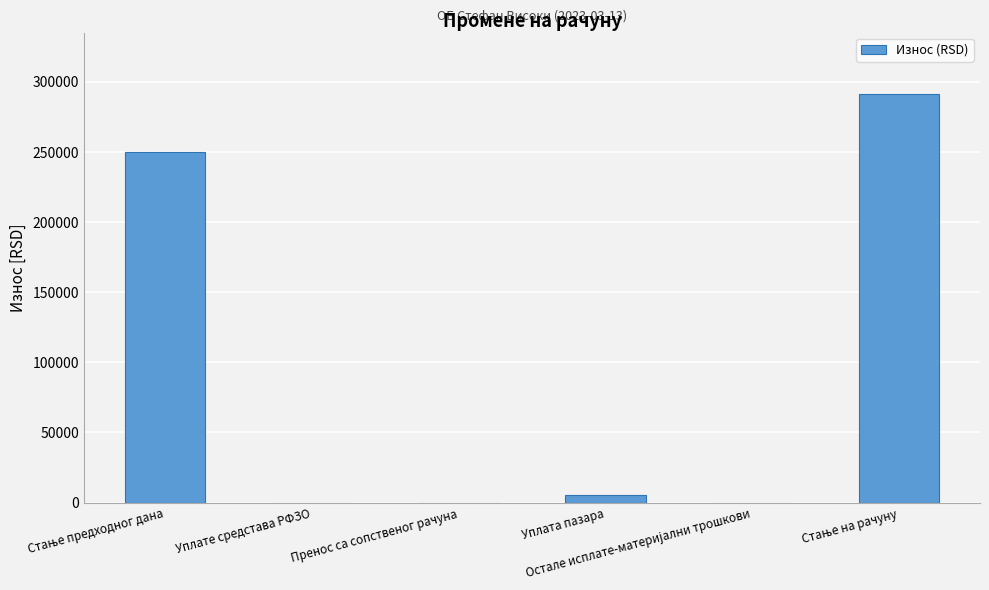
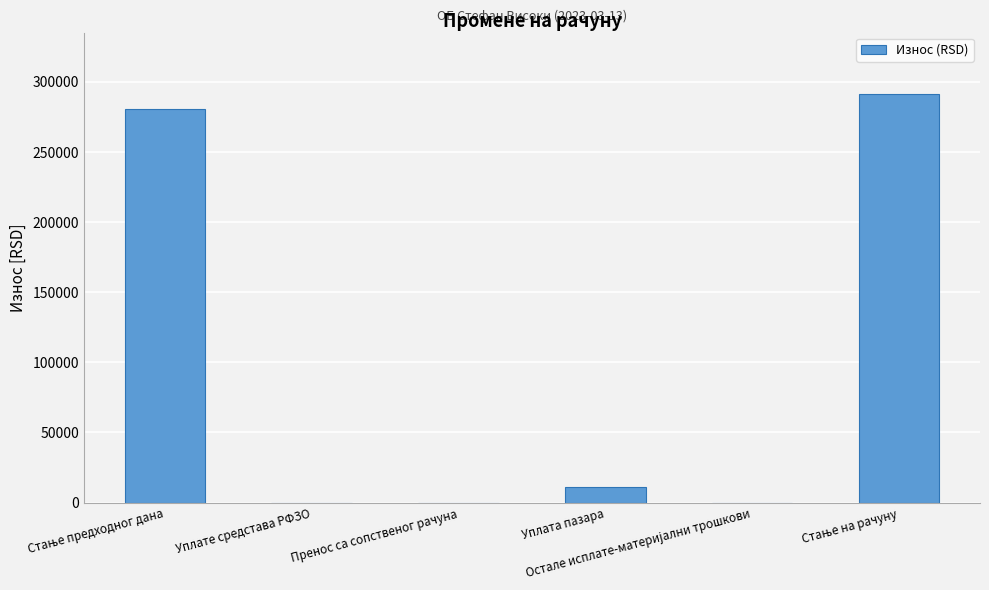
  {
-   "Стање предходног дана": 250000,
+   "Стање предходног дана": 280000,
    "Уплате средстава РФЗО": 0,
    "Пренос са сопственог рачуна": 0,
-   "Уплата пазара": 5000,
+   "Уплата пазара": 11000,
    "Остале исплате-материјални трошкови": 0,
    "Стање на рачуну": 291000
  }
